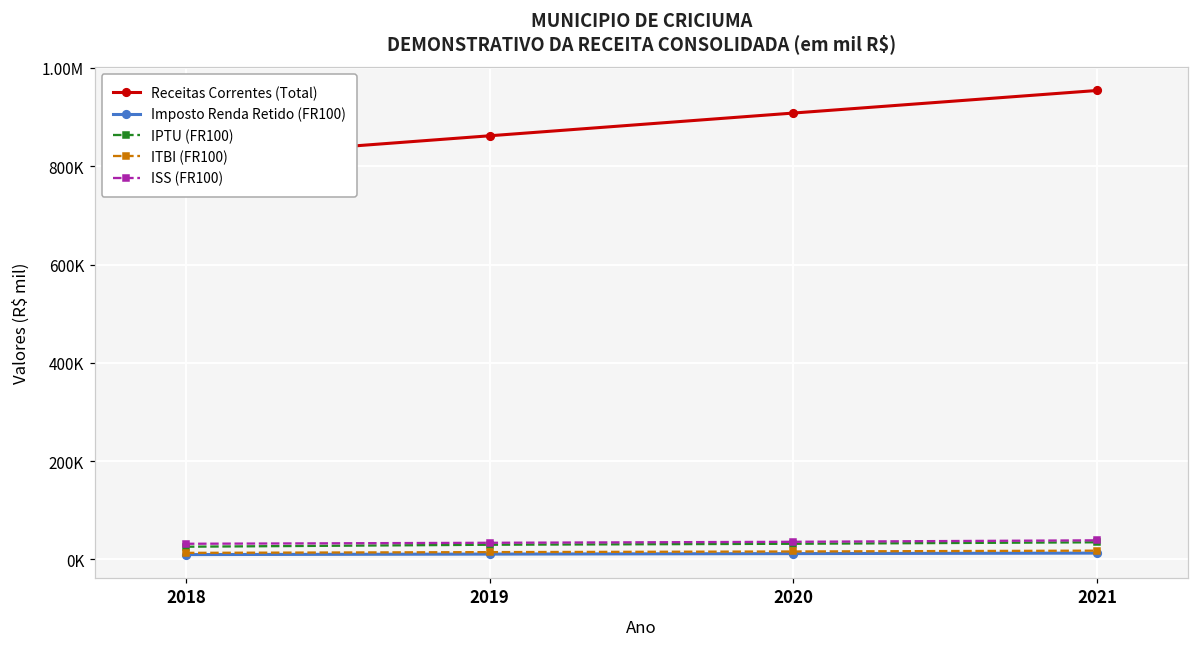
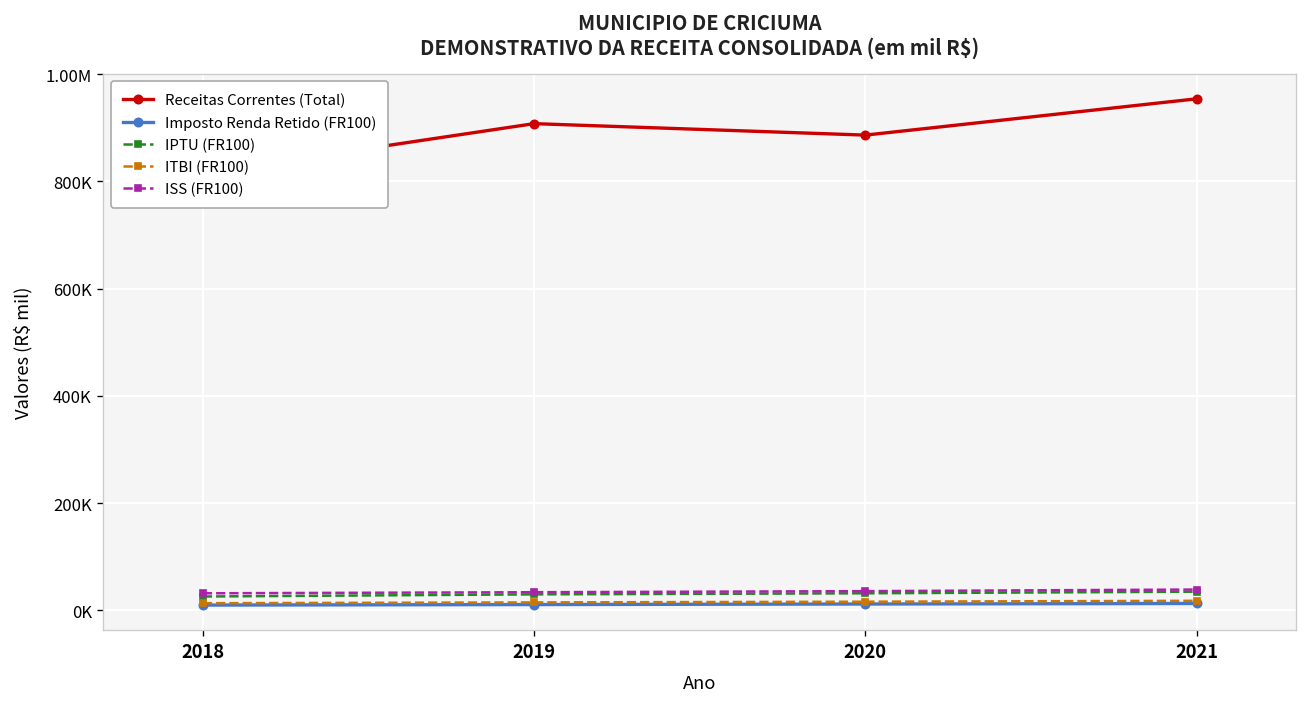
  {
    "Receitas Correntes (Total)": {
-     "2019": 860000,
-     "2020": 910000,
+     "2019": 910000,
+     "2020": 890000,
      "2021": 950000
    },
    "IPTU (FR100)": {
      "2018": 30000
    },
    "ISS (FR100)": {
      "2018": 30000
    }
  }
